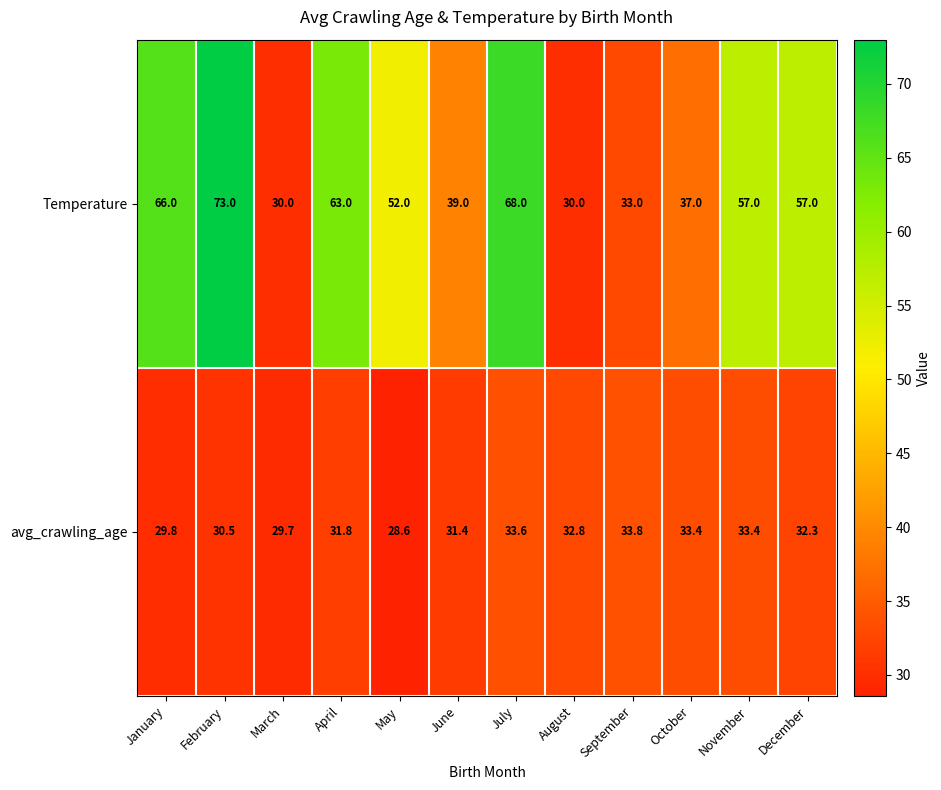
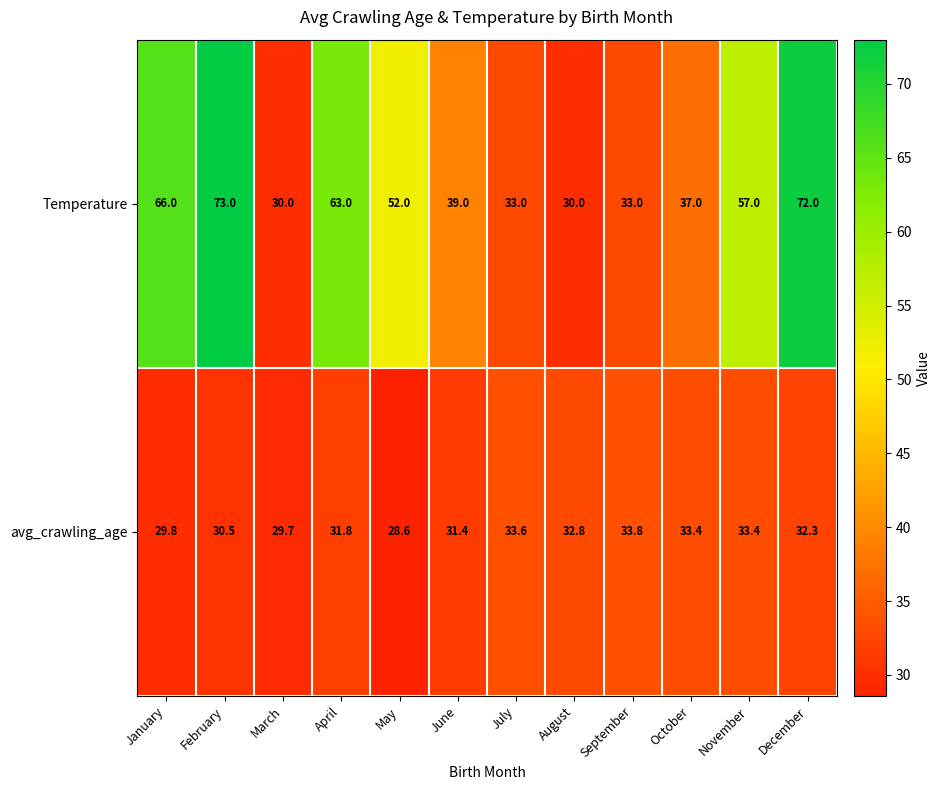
  {
    "Temperature": {
      "January": 66.0,
      "February": 73.0,
      "March": 30.0,
      "April": 63.0,
      "May": 52.0,
      "June": 39.0,
-     "July": 68.0,
+     "July": 33.0,
      "August": 30.0,
      "September": 33.0,
      "October": 37.0,
      "November": 57.0,
-     "December": 57.0
+     "December": 72.0
    },
    "avg_crawling_age": {
      "January": 29.8,
      "February": 30.5,
      "March": 29.7,
      "April": 31.8,
      "May": 28.6,
      "June": 31.4,
      "July": 33.6,
      "August": 32.8,
      "September": 33.8,
      "October": 33.4,
      "November": 33.4,
      "December": 32.3
    }
  }
